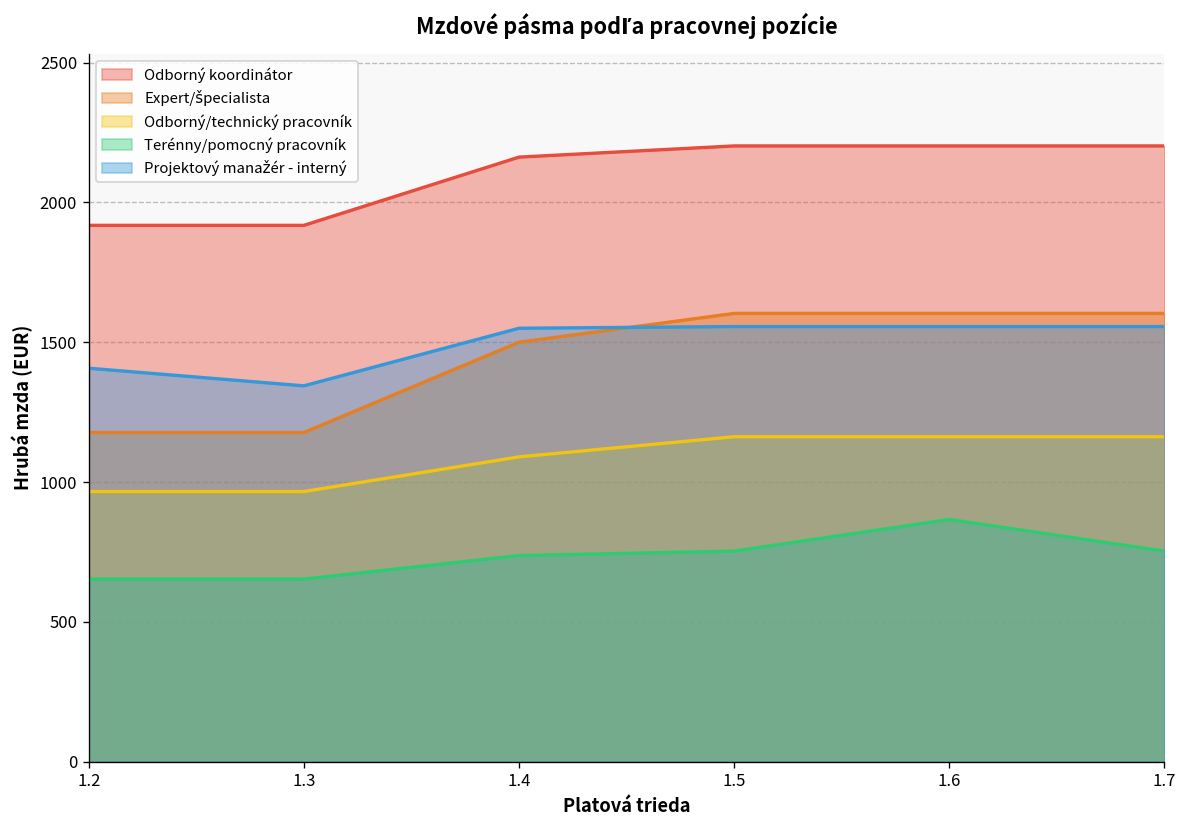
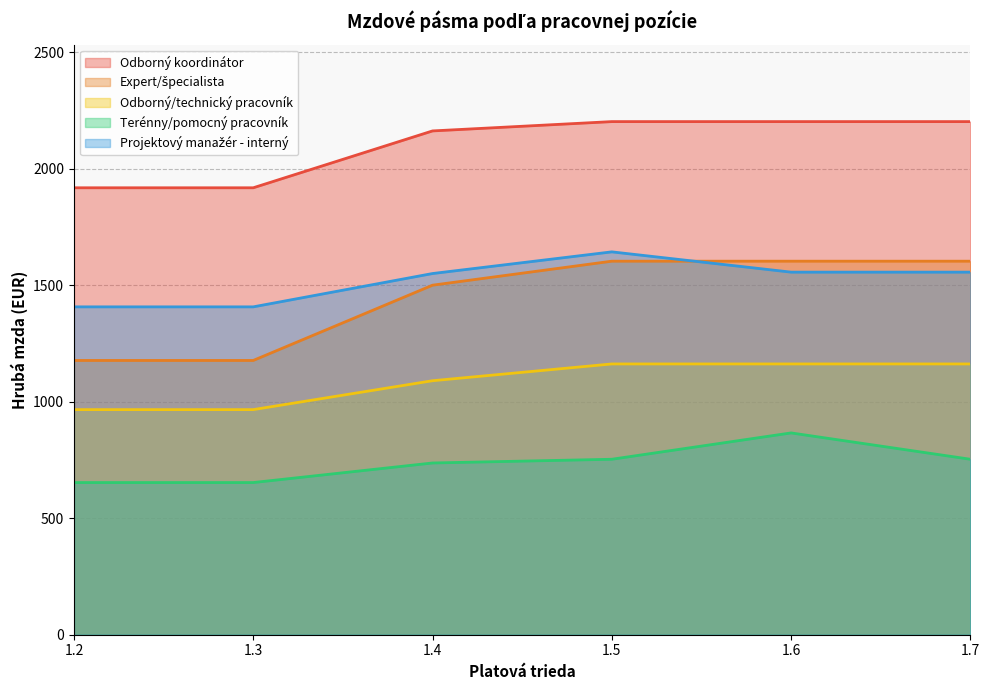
  {
    "Terénny/pomocný pracovník": {
      "1.2": 650,
      "1.3": 650,
      "1.4": 740,
      "1.5": 750,
      "1.6": 870,
      "1.7": 750
    },
    "Projektový manažér - interný": {
      "1.2": 1410,
-     "1.3": 1340,
+     "1.3": 1410,
      "1.4": 1550,
-     "1.5": 1560,
+     "1.5": 1640,
      "1.6": 1560,
      "1.7": 1560
    }
  }
